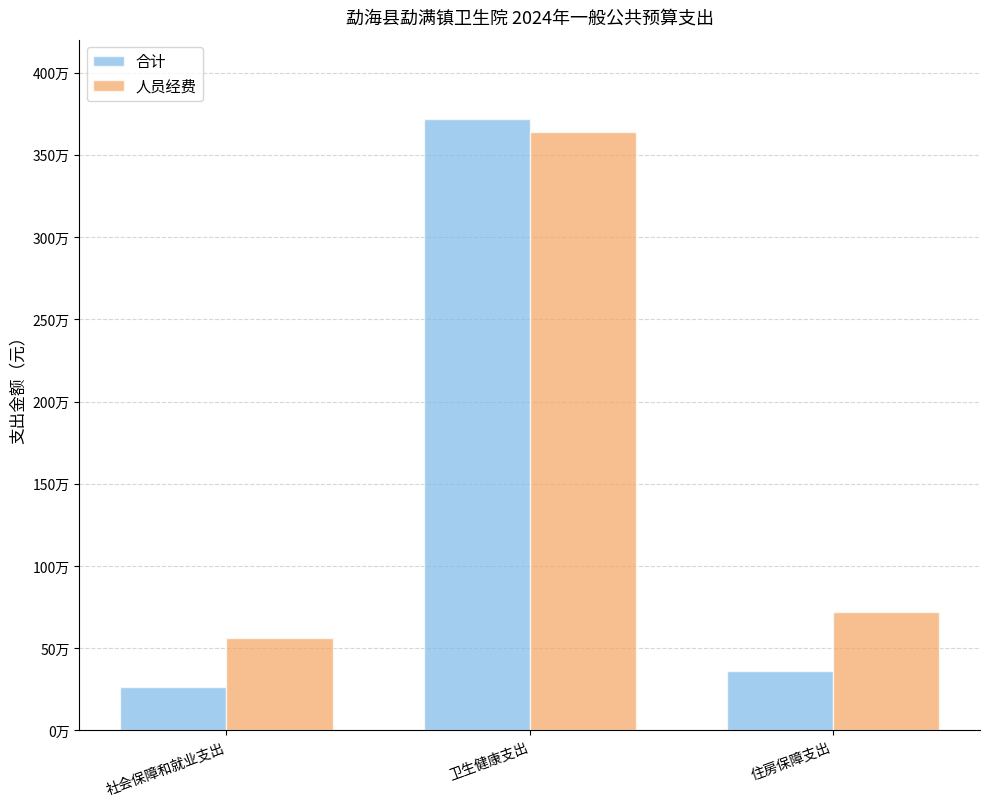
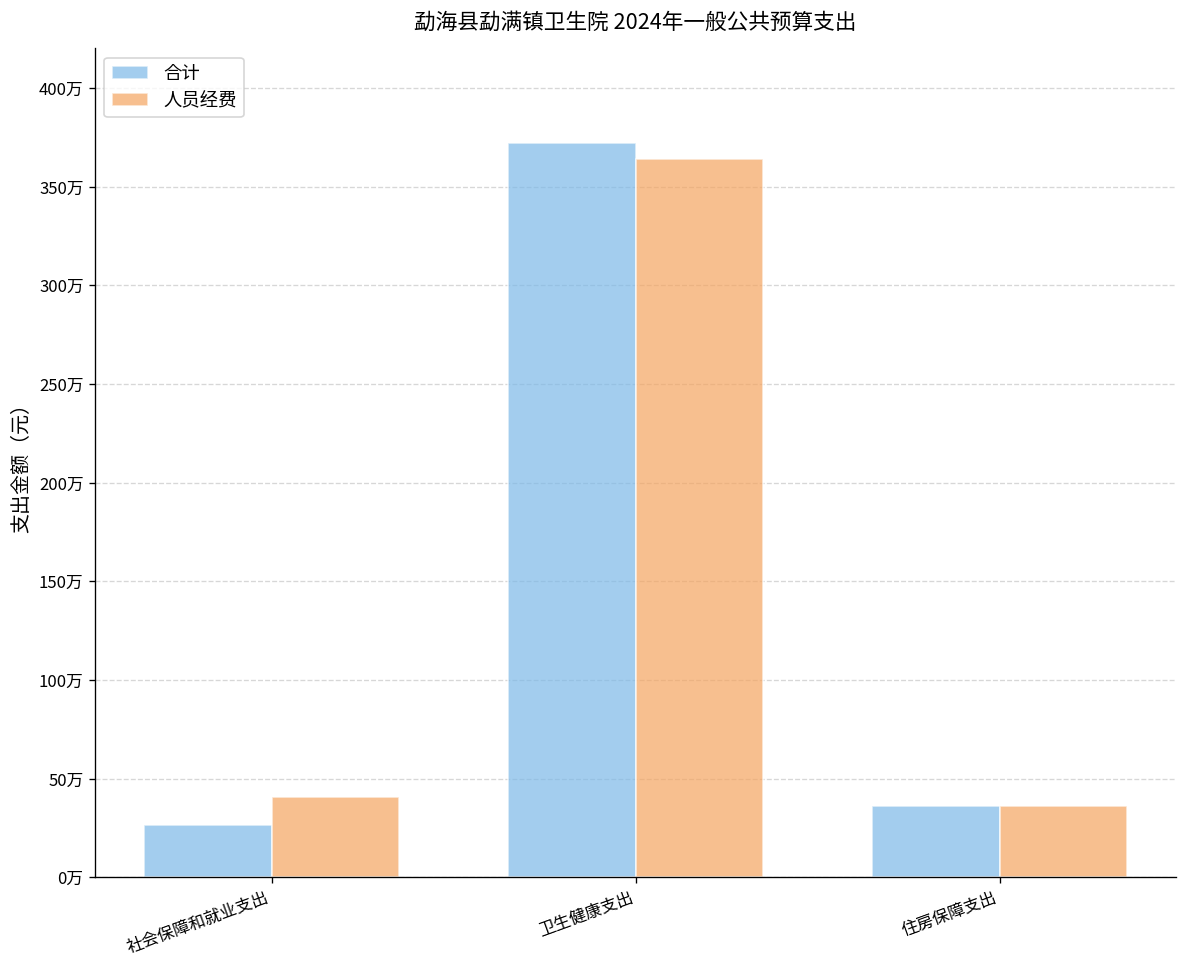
  {
    "合计": {
      "社会保障和就业支出": "26万",
      "卫生健康支出": "372万",
      "住房保障支出": "36万"
    },
    "人员经费": {
-     "社会保障和就业支出": "56万",
+     "社会保障和就业支出": "41万",
      "卫生健康支出": "364万",
-     "住房保障支出": "72万"
+     "住房保障支出": "36万"
    }
  }
